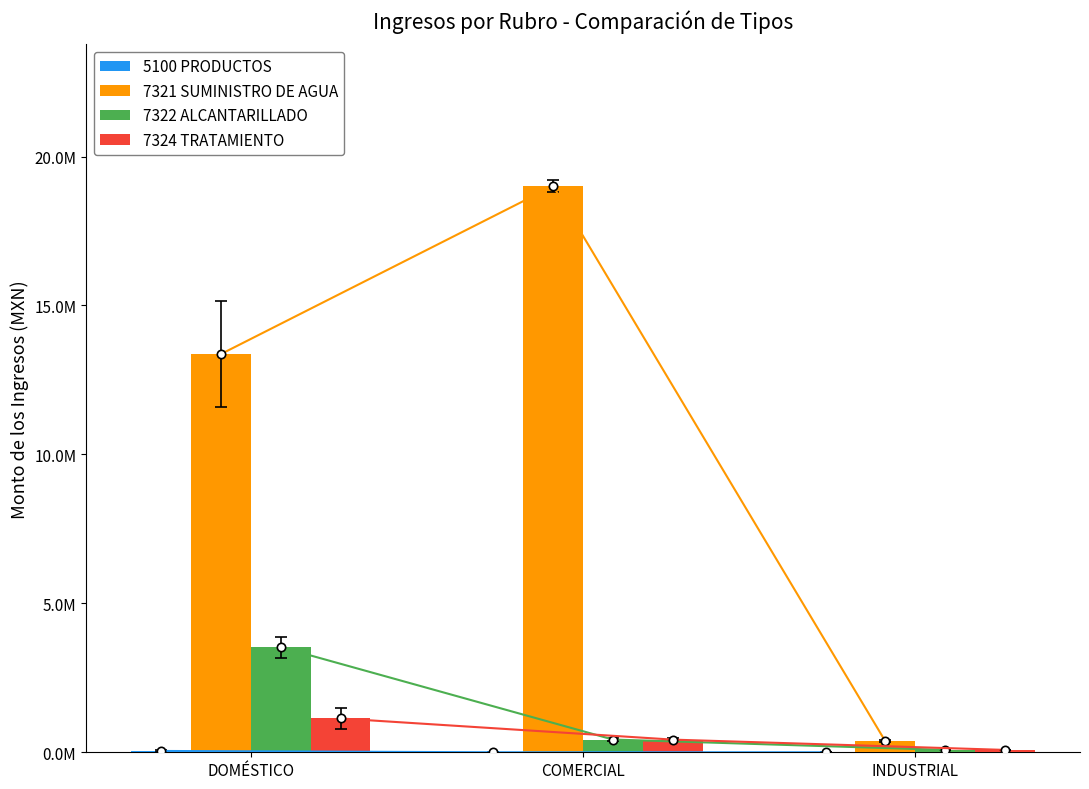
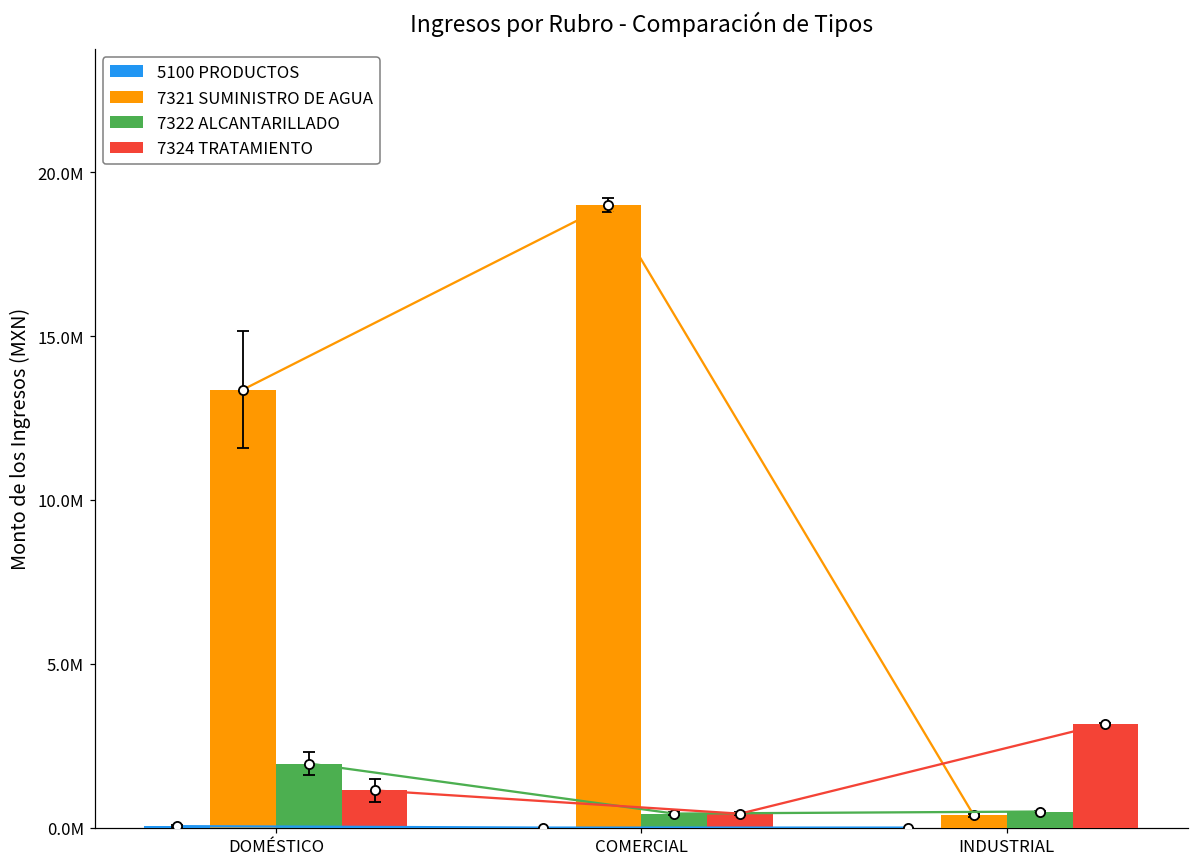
  {
    "5100 PRODUCTOS": {
      "COMERCIAL": 0,
      "INDUSTRIAL": 0
    },
    "7321 SUMINISTRO DE AGUA": {
      "DOMÉSTICO": 13400000,
      "COMERCIAL": 19000000,
      "INDUSTRIAL": 400000
    },
    "7322 ALCANTARILLADO": {
-     "DOMÉSTICO": 3500000,
+     "DOMÉSTICO": 2000000,
      "COMERCIAL": 400000,
-     "INDUSTRIAL": 100000
+     "INDUSTRIAL": 500000
    },
    "7324 TRATAMIENTO": {
      "DOMÉSTICO": 1100000,
      "COMERCIAL": 400000,
-     "INDUSTRIAL": 100000
+     "INDUSTRIAL": 3200000
    }
  }
